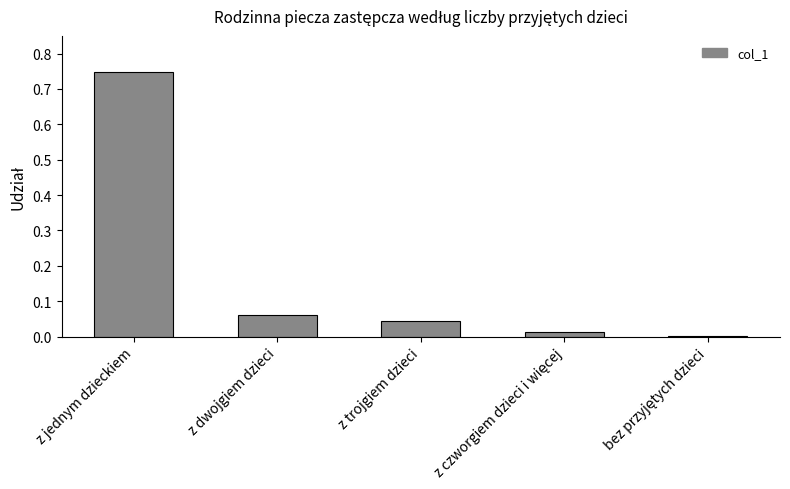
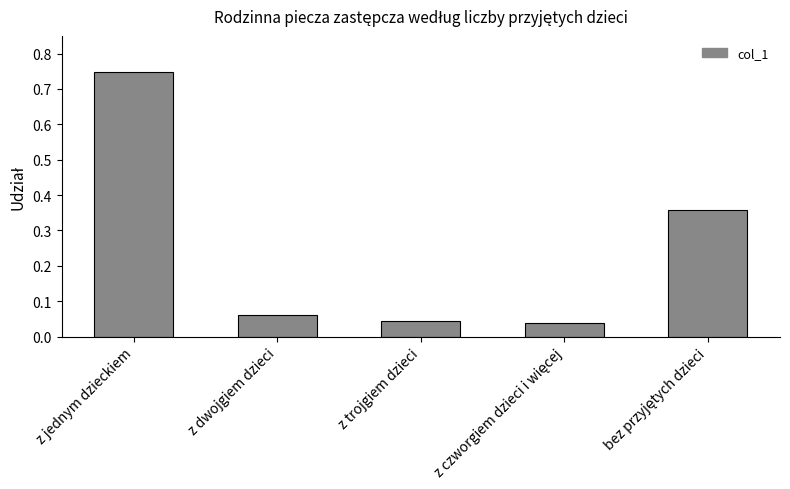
  {
    "z jednym dzieckiem": 0.75,
    "z dwojgiem dzieci": 0.06,
    "z trojgiem dzieci": 0.04,
-   "z czworgiem dzieci i więcej": 0.01,
-   "bez przyjętych dzieci": 0.00
+   "z czworgiem dzieci i więcej": 0.04,
+   "bez przyjętych dzieci": 0.36
  }
